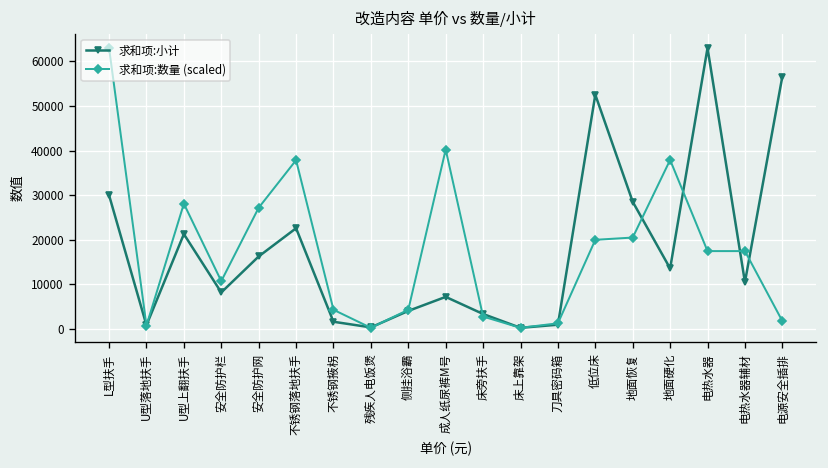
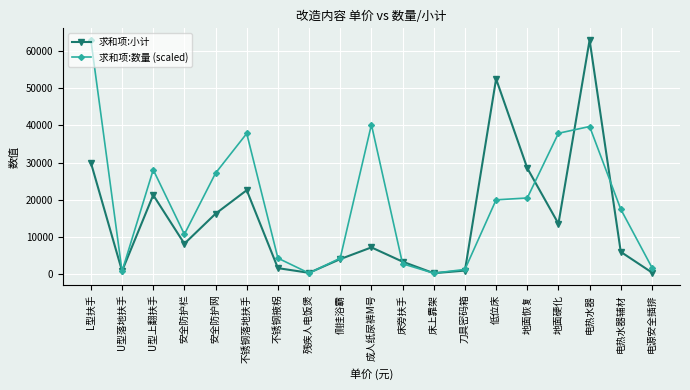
  {
    "求和项:小计": {
      "L型扶手": 30000,
      "U型上翻扶手": 21000,
      "安全防护栏": 8000,
      "安全防护网": 16000,
      "不锈钢落地扶手": 23000,
      "不锈钢掖柺": 2000,
      "成人纸尿裤M号": 7000,
      "低位床": 53000,
      "地面恢复": 29000,
      "地面硬化": 14000,
      "电热水器": 63000,
-     "电热水器辅材": 11000,
-     "电源安全插排": 57000
+     "电热水器辅材": 6000,
+     "电源安全插排": 0
    },
    "求和项:数量 (scaled)": {
      "U型上翻扶手": 28000,
      "安全防护栏": 11000,
      "安全防护网": 27000,
      "不锈钢落地扶手": 38000,
      "不锈钢掖柺": 4000,
      "成人纸尿裤M号": 40000,
      "低位床": 20000,
      "地面恢复": 20000,
      "地面硬化": 38000,
-     "电热水器": 17000,
+     "电热水器": 40000,
      "电热水器辅材": 17000,
      "电源安全插排": 2000
    }
  }
